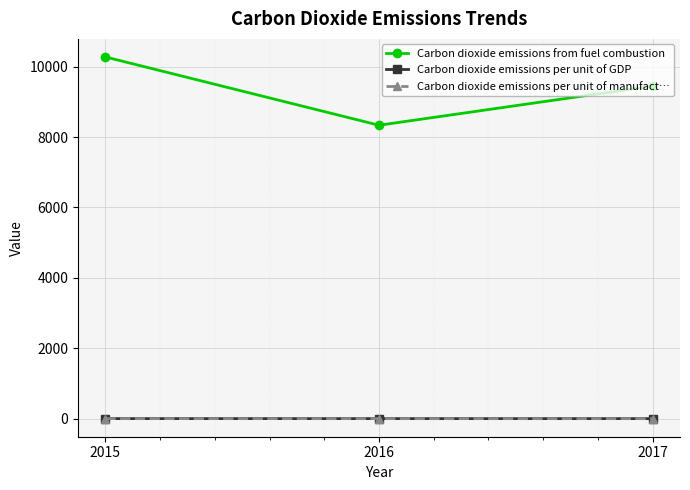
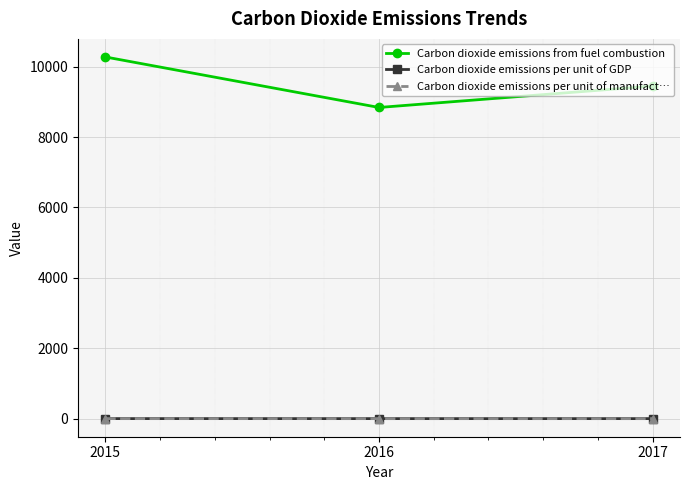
  {
    "Carbon dioxide emissions from fuel combustion": {
      "2015": 10300,
-     "2016": 8300
+     "2016": 8800
    },
    "Carbon dioxide emissions per unit of manufact…": {
      "2015": 0,
      "2016": 0,
      "2017": 0
    }
  }
